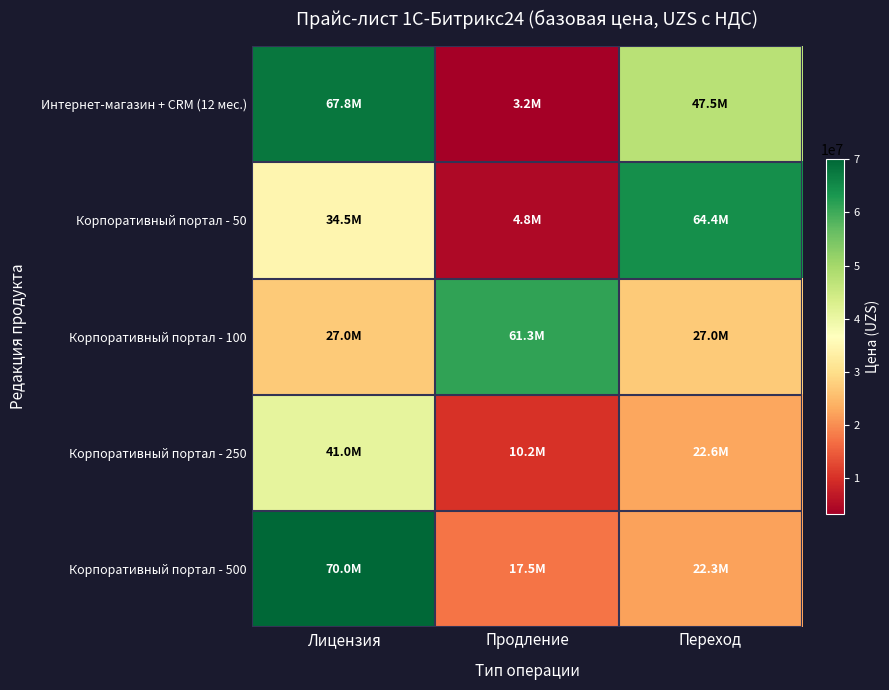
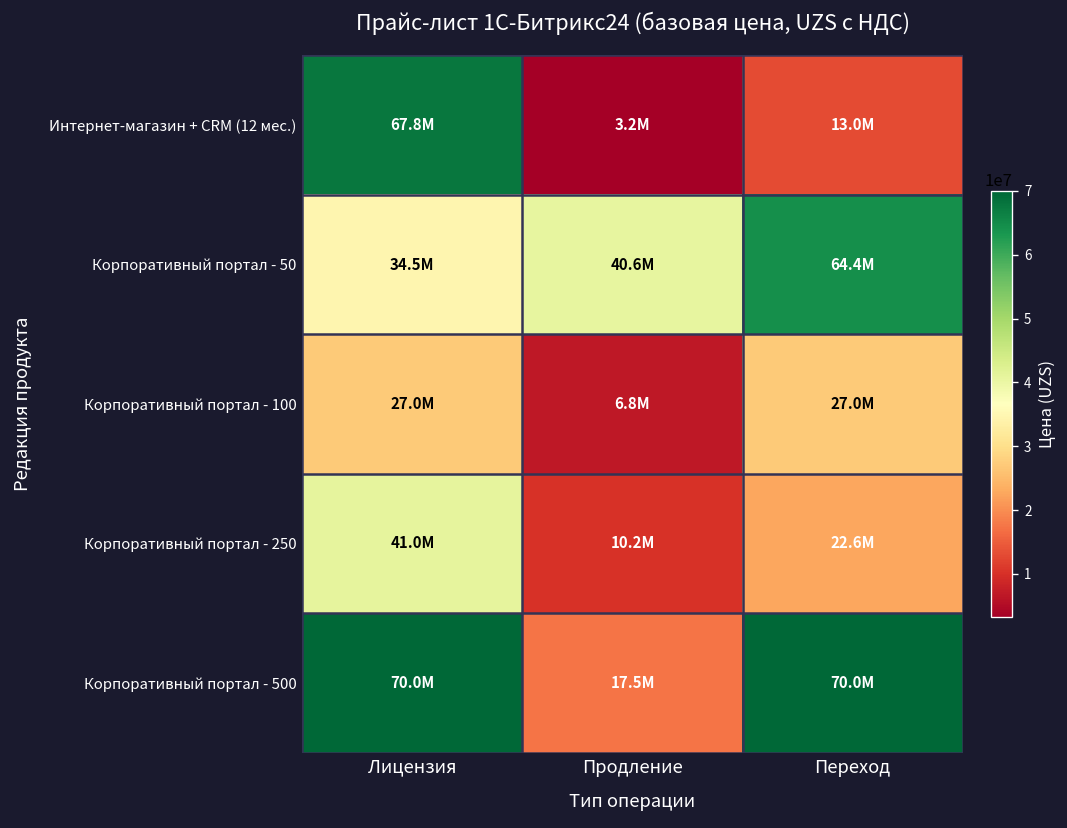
  {
    "Интернет-магазин + CRM (12 мес.)": {
      "Лицензия": "67.8M",
      "Продление": "3.2M",
-     "Переход": "47.5M"
+     "Переход": "13.0M"
    },
    "Корпоративный портал - 50": {
      "Лицензия": "34.5M",
-     "Продление": "4.8M",
+     "Продление": "40.6M",
      "Переход": "64.4M"
    },
    "Корпоративный портал - 100": {
      "Лицензия": "27.0M",
-     "Продление": "61.3M",
+     "Продление": "6.8M",
      "Переход": "27.0M"
    },
    "Корпоративный портал - 250": {
      "Лицензия": "41.0M",
      "Продление": "10.2M",
      "Переход": "22.6M"
    },
    "Корпоративный портал - 500": {
      "Лицензия": "70.0M",
      "Продление": "17.5M",
-     "Переход": "22.3M"
+     "Переход": "70.0M"
    }
  }
